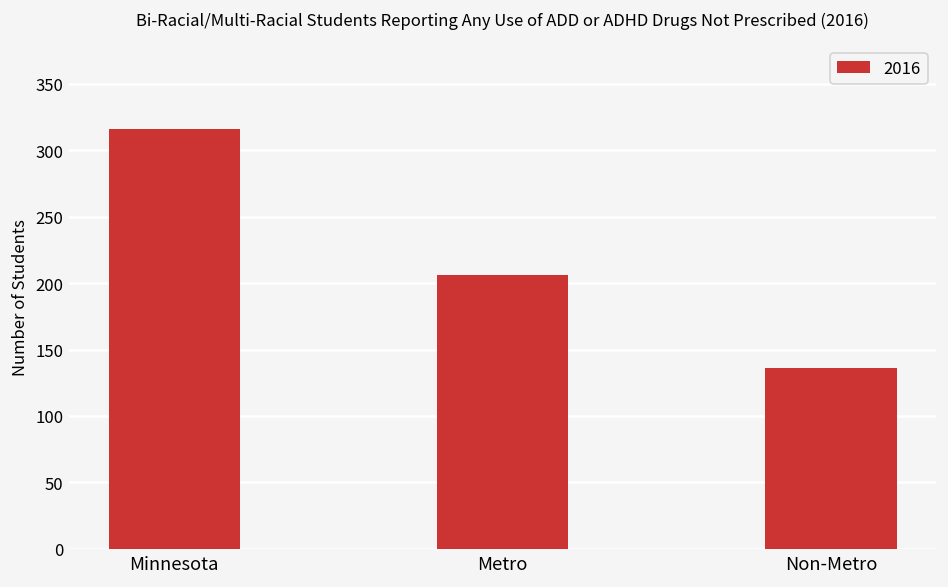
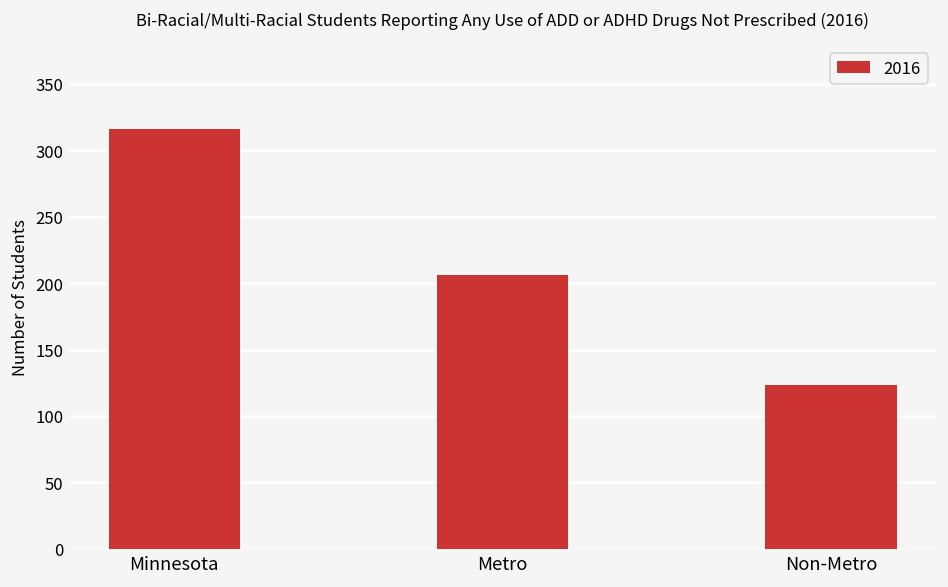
  {
    "Minnesota": 316,
    "Metro": 206,
-   "Non-Metro": 136
+   "Non-Metro": 123
  }
